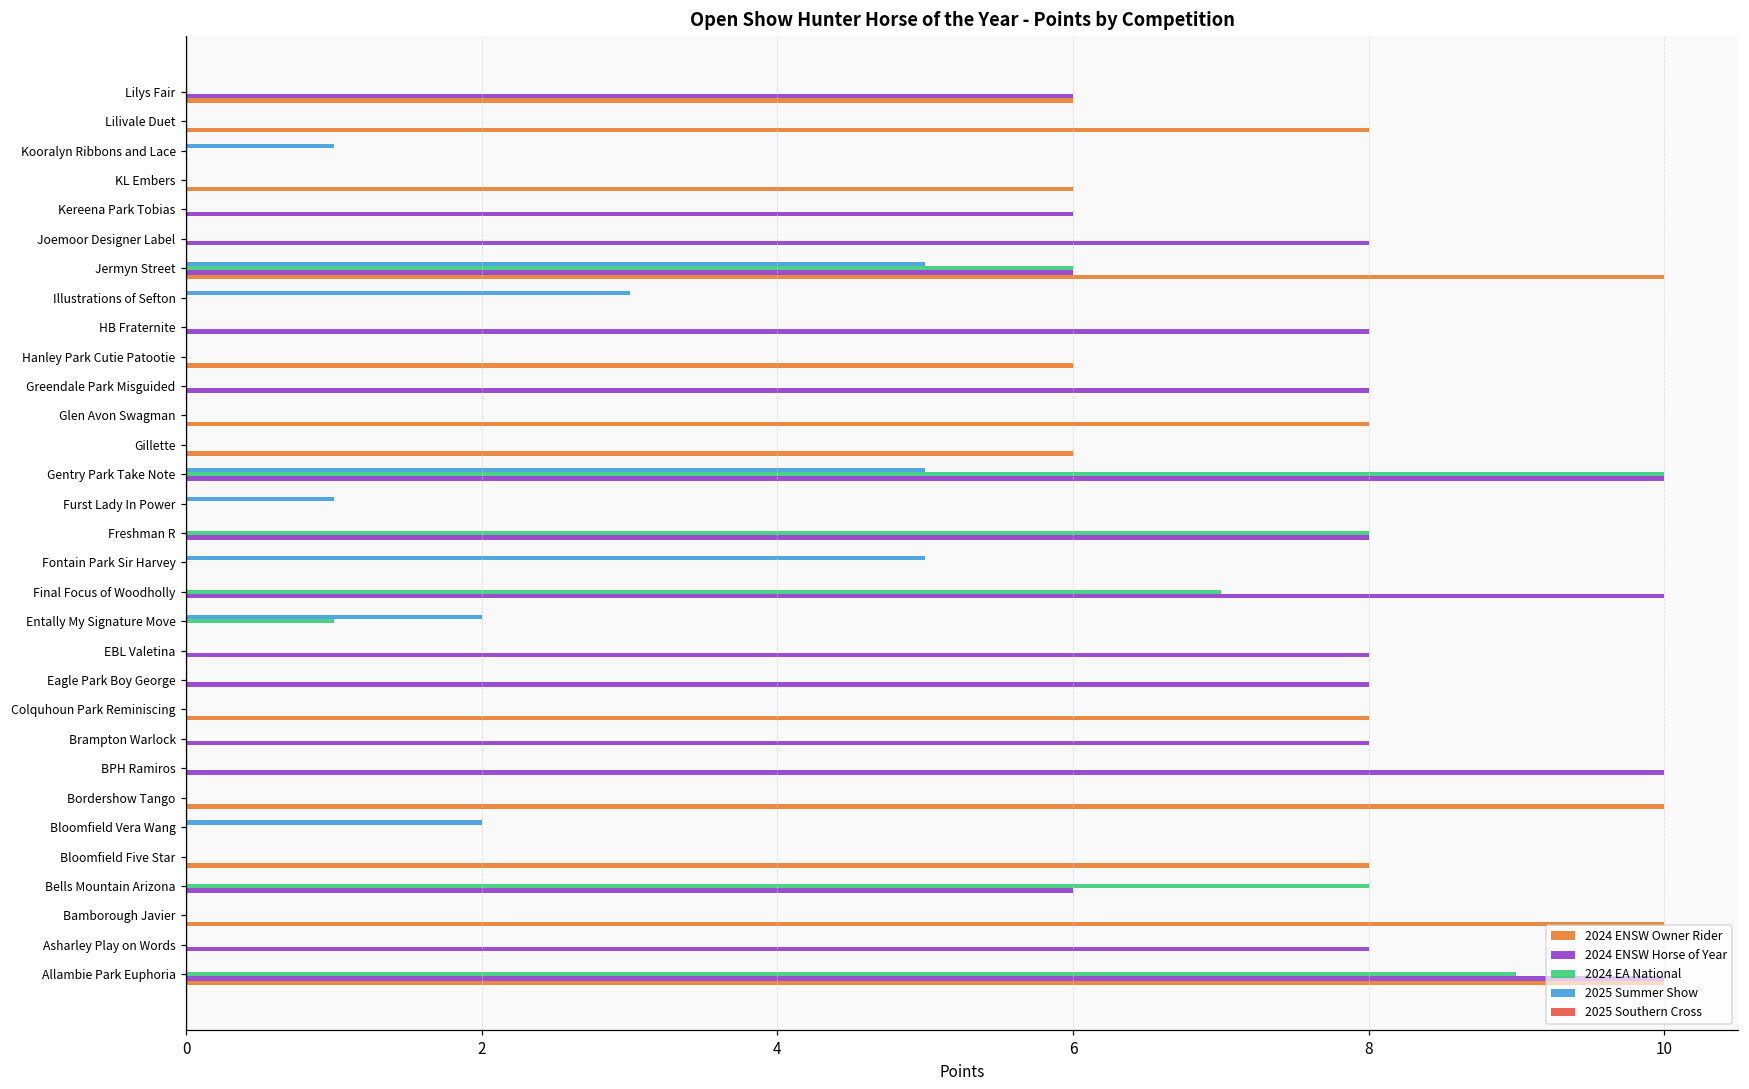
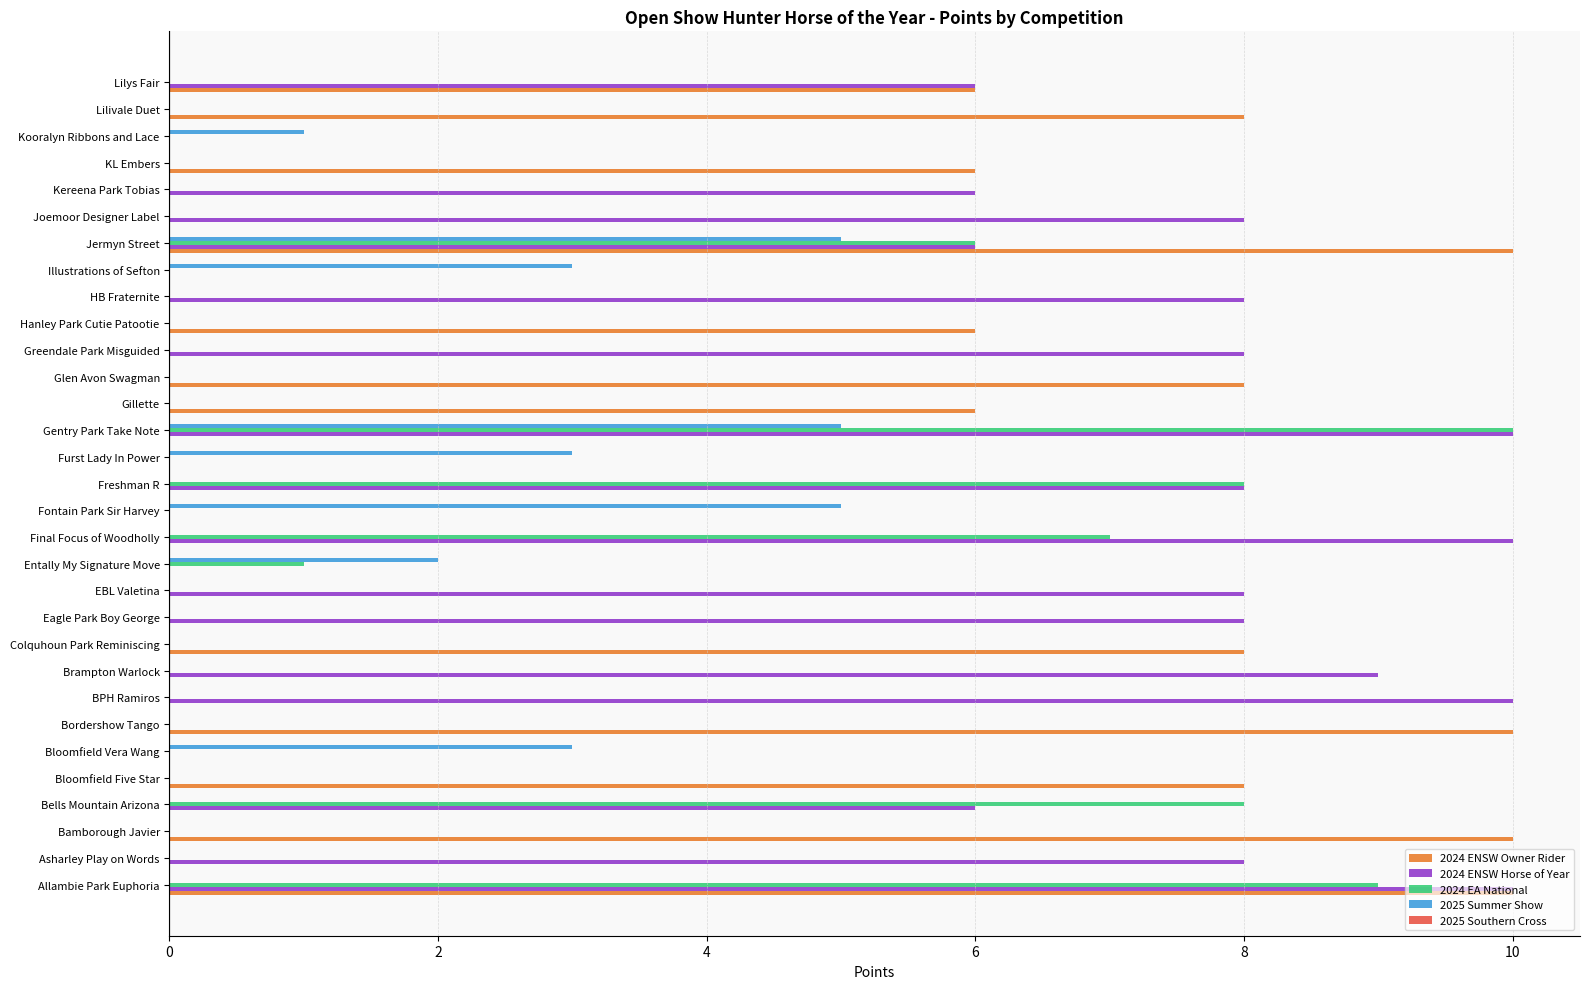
  {
    "2024 ENSW Horse of Year": {
      "Lilys Fair": 6,
      "Lilivale Duet": 0,
      "Kooralyn Ribbons and Lace": 0,
      "KL Embers": 0,
      "Kereena Park Tobias": 6,
      "Joemoor Designer Label": 8,
      "Jermyn Street": 6,
      "Illustrations of Sefton": 0,
      "HB Fraternite": 8,
      "Hanley Park Cutie Patootie": 0,
      "Greendale Park Misguided": 8,
      "Glen Avon Swagman": 0,
      "Gillette": 0,
      "Gentry Park Take Note": 10,
      "Furst Lady In Power": 0,
      "Freshman R": 8,
      "Fontain Park Sir Harvey": 0,
      "Final Focus of Woodholly": 10,
      "Entally My Signature Move": 0,
      "EBL Valetina": 8,
      "Eagle Park Boy George": 8,
      "Colquhoun Park Reminiscing": 0,
-     "Brampton Warlock": 8,
+     "Brampton Warlock": 9,
      "BPH Ramiros": 10,
      "Bordershow Tango": 0,
      "Bloomfield Vera Wang": 0,
      "Bloomfield Five Star": 0,
      "Bells Mountain Arizona": 6,
      "Bamborough Javier": 0,
      "Asharley Play on Words": 8
    },
    "2024 EA National": {
      "Lilys Fair": 0,
      "Lilivale Duet": 0,
      "Kooralyn Ribbons and Lace": 0,
      "KL Embers": 0,
      "Kereena Park Tobias": 0,
      "Joemoor Designer Label": 0,
      "Jermyn Street": 6,
      "Illustrations of Sefton": 0,
      "HB Fraternite": 0,
      "Hanley Park Cutie Patootie": 0,
      "Greendale Park Misguided": 0,
      "Glen Avon Swagman": 0,
      "Gillette": 0,
      "Gentry Park Take Note": 10,
      "Furst Lady In Power": 0,
      "Freshman R": 8,
      "Fontain Park Sir Harvey": 0,
      "Final Focus of Woodholly": 7,
      "Entally My Signature Move": 1,
      "EBL Valetina": 0,
      "Eagle Park Boy George": 0,
      "Colquhoun Park Reminiscing": 0,
      "Brampton Warlock": 0,
      "BPH Ramiros": 0,
      "Bordershow Tango": 0,
      "Bloomfield Vera Wang": 0,
      "Bloomfield Five Star": 0,
      "Bells Mountain Arizona": 8,
      "Bamborough Javier": 0,
      "Asharley Play on Words": 0,
      "Allambie Park Euphoria": 9
    },
    "2025 Summer Show": {
      "Lilys Fair": 0,
      "Lilivale Duet": 0,
      "Kooralyn Ribbons and Lace": 1,
      "KL Embers": 0,
      "Kereena Park Tobias": 0,
      "Joemoor Designer Label": 0,
      "Jermyn Street": 5,
      "Illustrations of Sefton": 3,
      "HB Fraternite": 0,
      "Hanley Park Cutie Patootie": 0,
      "Greendale Park Misguided": 0,
      "Glen Avon Swagman": 0,
      "Gillette": 0,
      "Gentry Park Take Note": 5,
-     "Furst Lady In Power": 1,
+     "Furst Lady In Power": 3,
      "Freshman R": 0,
      "Fontain Park Sir Harvey": 5,
      "Final Focus of Woodholly": 0,
      "Entally My Signature Move": 2,
      "EBL Valetina": 0,
      "Eagle Park Boy George": 0,
      "Colquhoun Park Reminiscing": 0,
      "Brampton Warlock": 0,
      "BPH Ramiros": 0,
      "Bordershow Tango": 0,
-     "Bloomfield Vera Wang": 2,
+     "Bloomfield Vera Wang": 3,
      "Bloomfield Five Star": 0,
      "Bells Mountain Arizona": 0,
      "Bamborough Javier": 0,
      "Asharley Play on Words": 0,
      "Allambie Park Euphoria": 0
    }
  }
